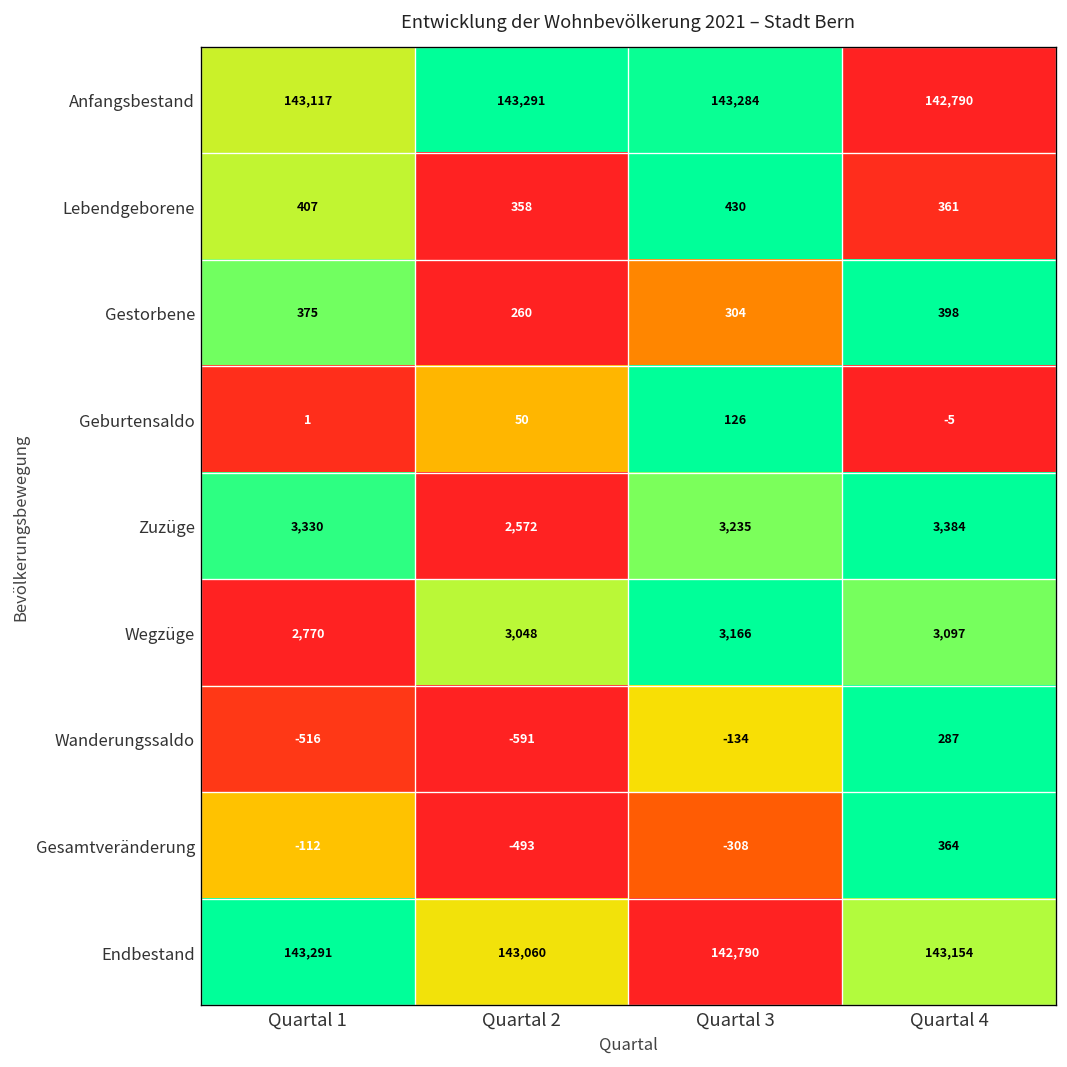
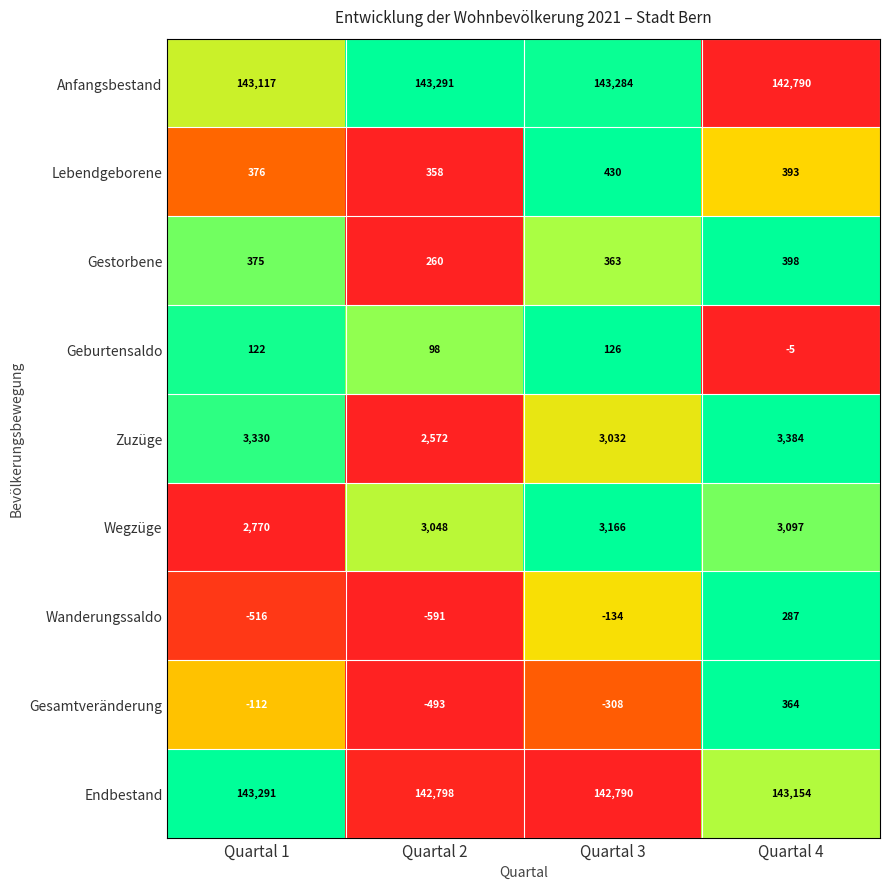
  {
    "Anfangsbestand": {
      "Quartal 1": "143,117",
      "Quartal 2": "143,291",
      "Quartal 3": "143,284",
      "Quartal 4": "142,790"
    },
    "Lebendgeborene": {
-     "Quartal 1": "407",
+     "Quartal 1": "376",
      "Quartal 2": "358",
      "Quartal 3": "430",
-     "Quartal 4": "361"
+     "Quartal 4": "393"
    },
    "Gestorbene": {
      "Quartal 1": "375",
      "Quartal 2": "260",
-     "Quartal 3": "304",
+     "Quartal 3": "363",
      "Quartal 4": "398"
    },
    "Geburtensaldo": {
-     "Quartal 1": "1",
-     "Quartal 2": "50",
+     "Quartal 1": "122",
+     "Quartal 2": "98",
      "Quartal 3": "126",
      "Quartal 4": "-5"
    },
    "Zuzüge": {
      "Quartal 1": "3,330",
      "Quartal 2": "2,572",
-     "Quartal 3": "3,235",
+     "Quartal 3": "3,032",
      "Quartal 4": "3,384"
    },
    "Wegzüge": {
      "Quartal 1": "2,770",
      "Quartal 2": "3,048",
      "Quartal 3": "3,166",
      "Quartal 4": "3,097"
    },
    "Wanderungssaldo": {
      "Quartal 1": "-516",
      "Quartal 2": "-591",
      "Quartal 3": "-134",
      "Quartal 4": "287"
    },
    "Gesamtveränderung": {
      "Quartal 1": "-112",
      "Quartal 2": "-493",
      "Quartal 3": "-308",
      "Quartal 4": "364"
    },
    "Endbestand": {
      "Quartal 1": "143,291",
-     "Quartal 2": "143,060",
+     "Quartal 2": "142,798",
      "Quartal 3": "142,790",
      "Quartal 4": "143,154"
    }
  }
